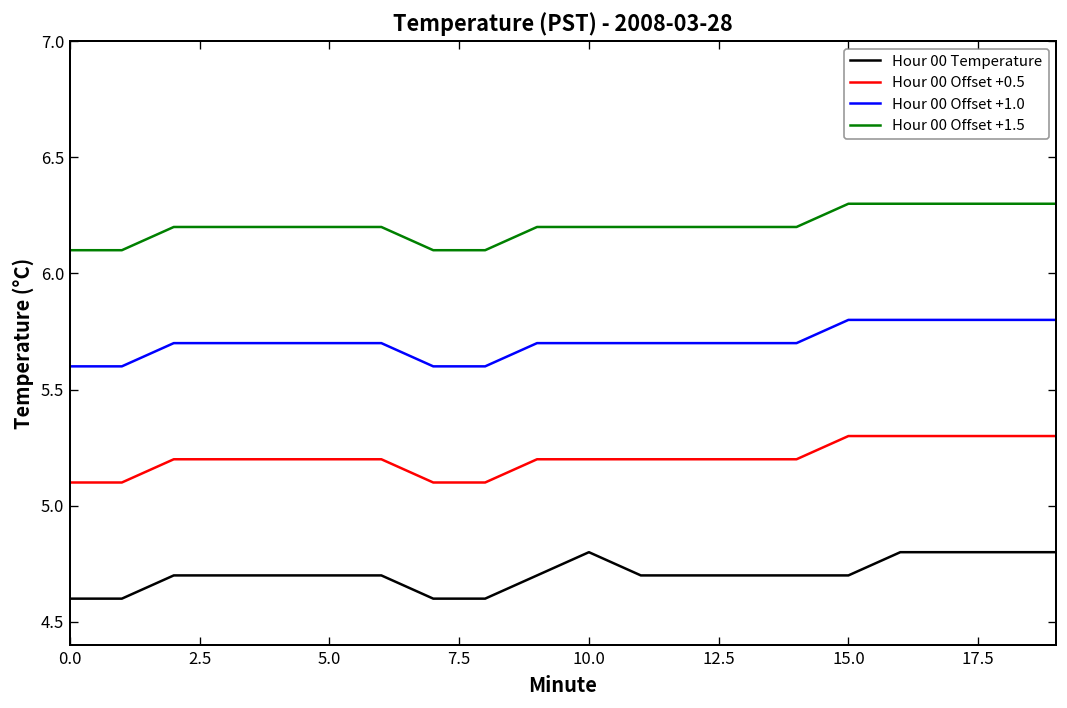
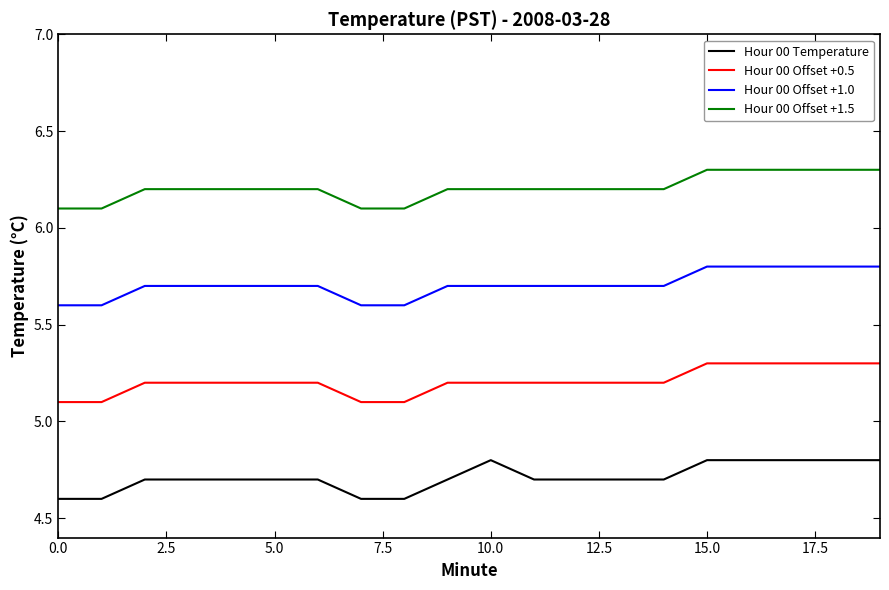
  {
    "Hour 00 Temperature": {
      "0.0": 4.6,
      "5.0": 4.7,
      "10.0": 4.8,
-     "15.0": 4.7
+     "15.0": 4.8
    },
    "Hour 00 Offset +0.5": {
      "0.0": 5.1,
      "5.0": 5.2,
      "10.0": 5.2,
      "15.0": 5.3
    },
    "Hour 00 Offset +1.0": {
      "0.0": 5.6,
      "5.0": 5.7,
      "10.0": 5.7,
      "15.0": 5.8
    },
    "Hour 00 Offset +1.5": {
      "0.0": 6.1,
      "5.0": 6.2,
      "10.0": 6.2,
      "15.0": 6.3
    }
  }
